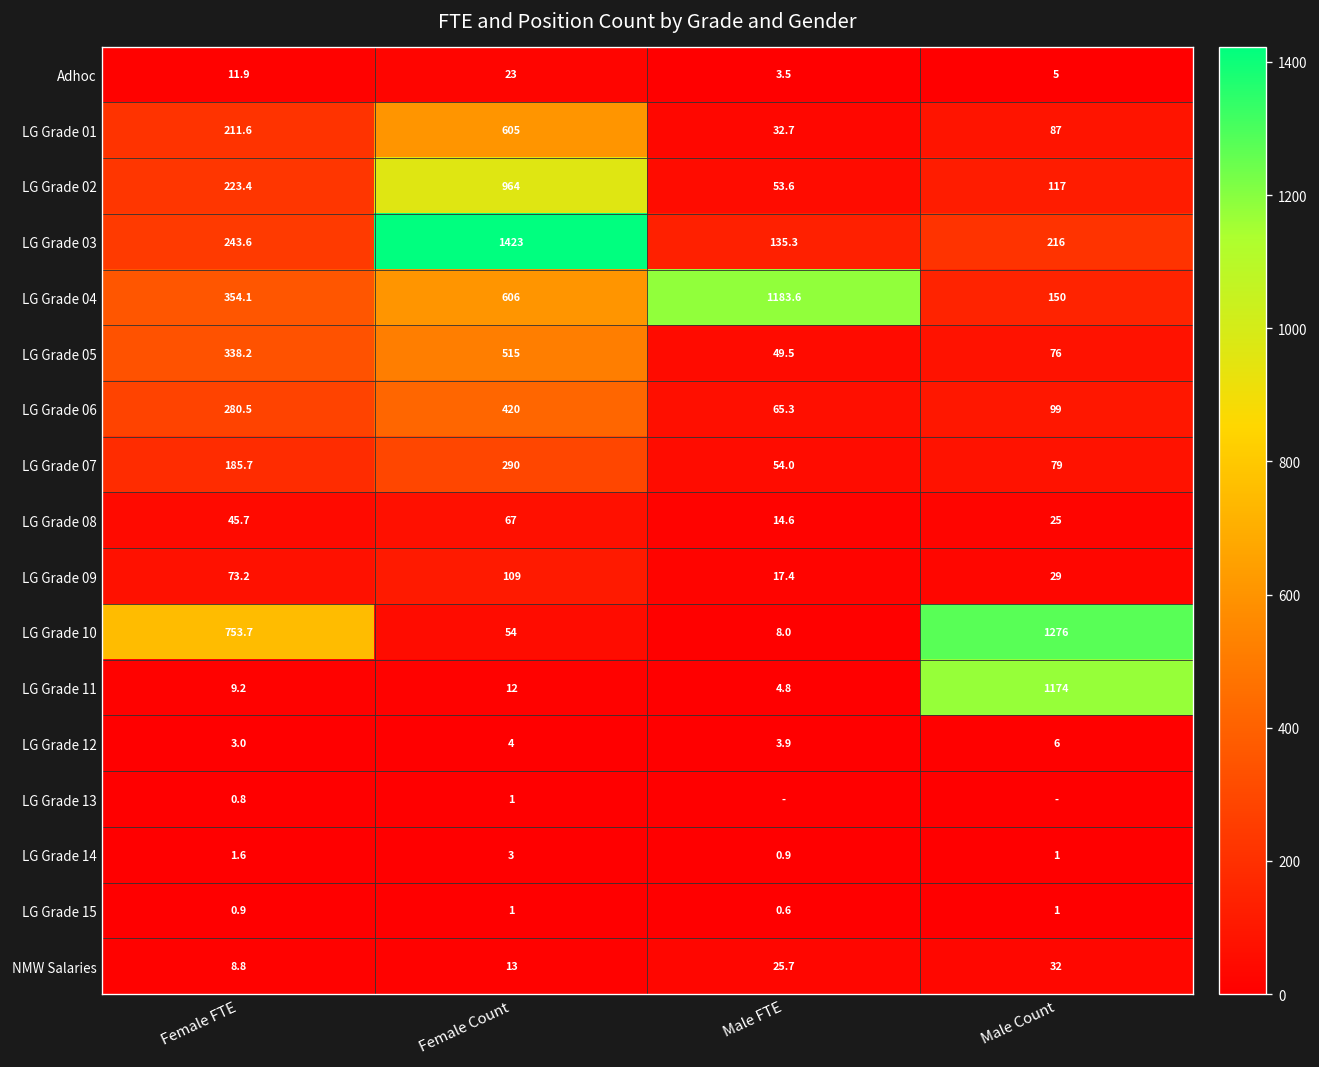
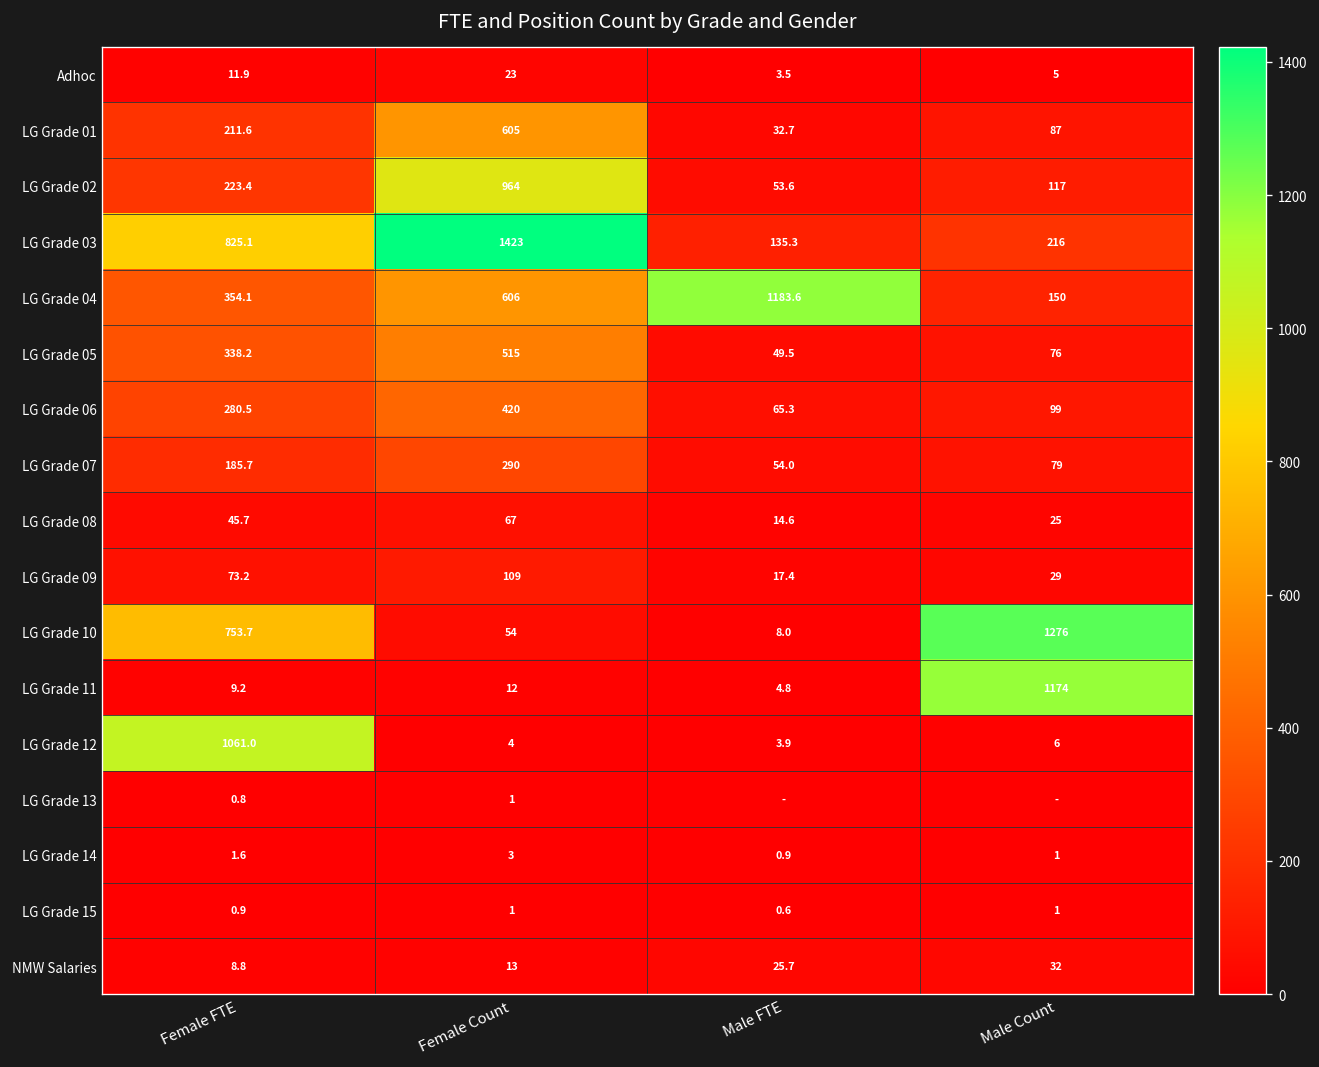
  {
    "Adhoc": {
      "Female FTE": 11.9,
      "Female Count": 23,
      "Male FTE": 3.5,
      "Male Count": 5
    },
    "LG Grade 01": {
      "Female FTE": 211.6,
      "Female Count": 605,
      "Male FTE": 32.7,
      "Male Count": 87
    },
    "LG Grade 02": {
      "Female FTE": 223.4,
      "Female Count": 964,
      "Male FTE": 53.6,
      "Male Count": 117
    },
    "LG Grade 03": {
-     "Female FTE": 243.6,
+     "Female FTE": 825.1,
      "Female Count": 1423,
      "Male FTE": 135.3,
      "Male Count": 216
    },
    "LG Grade 04": {
      "Female FTE": 354.1,
      "Female Count": 606,
      "Male FTE": 1183.6,
      "Male Count": 150
    },
    "LG Grade 05": {
      "Female FTE": 338.2,
      "Female Count": 515,
      "Male FTE": 49.5,
      "Male Count": 76
    },
    "LG Grade 06": {
      "Female FTE": 280.5,
      "Female Count": 420,
      "Male FTE": 65.3,
      "Male Count": 99
    },
    "LG Grade 07": {
      "Female FTE": 185.7,
      "Female Count": 290,
      "Male FTE": 54.0,
      "Male Count": 79
    },
    "LG Grade 08": {
      "Female FTE": 45.7,
      "Female Count": 67,
      "Male FTE": 14.6,
      "Male Count": 25
    },
    "LG Grade 09": {
      "Female FTE": 73.2,
      "Female Count": 109,
      "Male FTE": 17.4,
      "Male Count": 29
    },
    "LG Grade 10": {
      "Female FTE": 753.7,
      "Female Count": 54,
      "Male FTE": 8.0,
      "Male Count": 1276
    },
    "LG Grade 11": {
      "Female FTE": 9.2,
      "Female Count": 12,
      "Male FTE": 4.8,
      "Male Count": 1174
    },
    "LG Grade 12": {
-     "Female FTE": 3.0,
+     "Female FTE": 1061.0,
      "Female Count": 4,
      "Male FTE": 3.9,
      "Male Count": 6
    },
    "LG Grade 13": {
      "Female FTE": 0.8,
      "Female Count": 1
    },
    "LG Grade 14": {
      "Female FTE": 1.6,
      "Female Count": 3,
      "Male FTE": 0.9,
      "Male Count": 1
    },
    "LG Grade 15": {
      "Female FTE": 0.9,
      "Female Count": 1,
      "Male FTE": 0.6,
      "Male Count": 1
    },
    "NMW Salaries": {
      "Female FTE": 8.8,
      "Female Count": 13,
      "Male FTE": 25.7,
      "Male Count": 32
    }
  }
